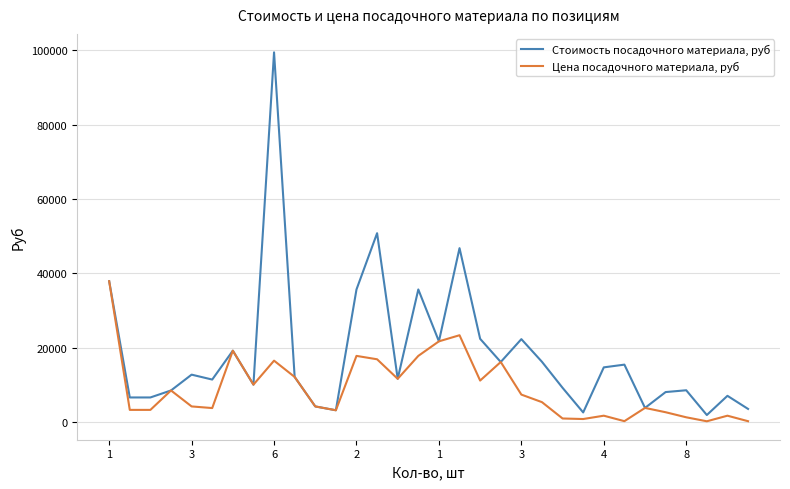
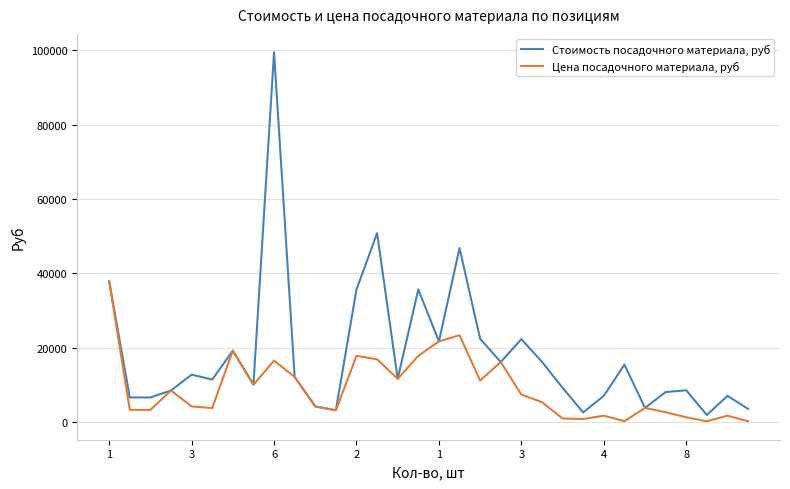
  {
    "Стоимость посадочного материала, руб": {
-     "4": 15000,
+     "4": 7000,
      "8": 9000
    },
    "Цена посадочного материала, руб": {
      "4": 2000,
      "8": 1000
    }
  }
